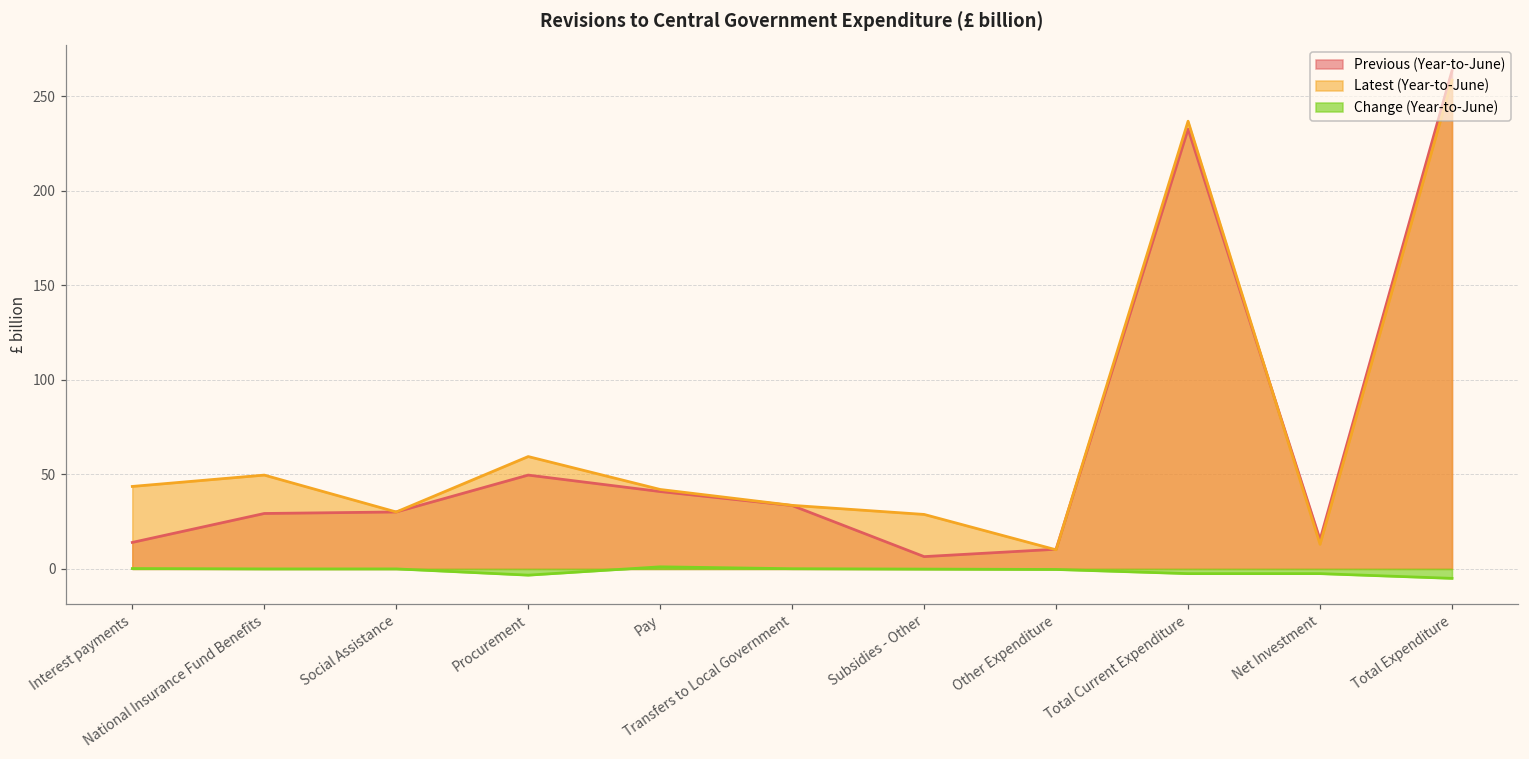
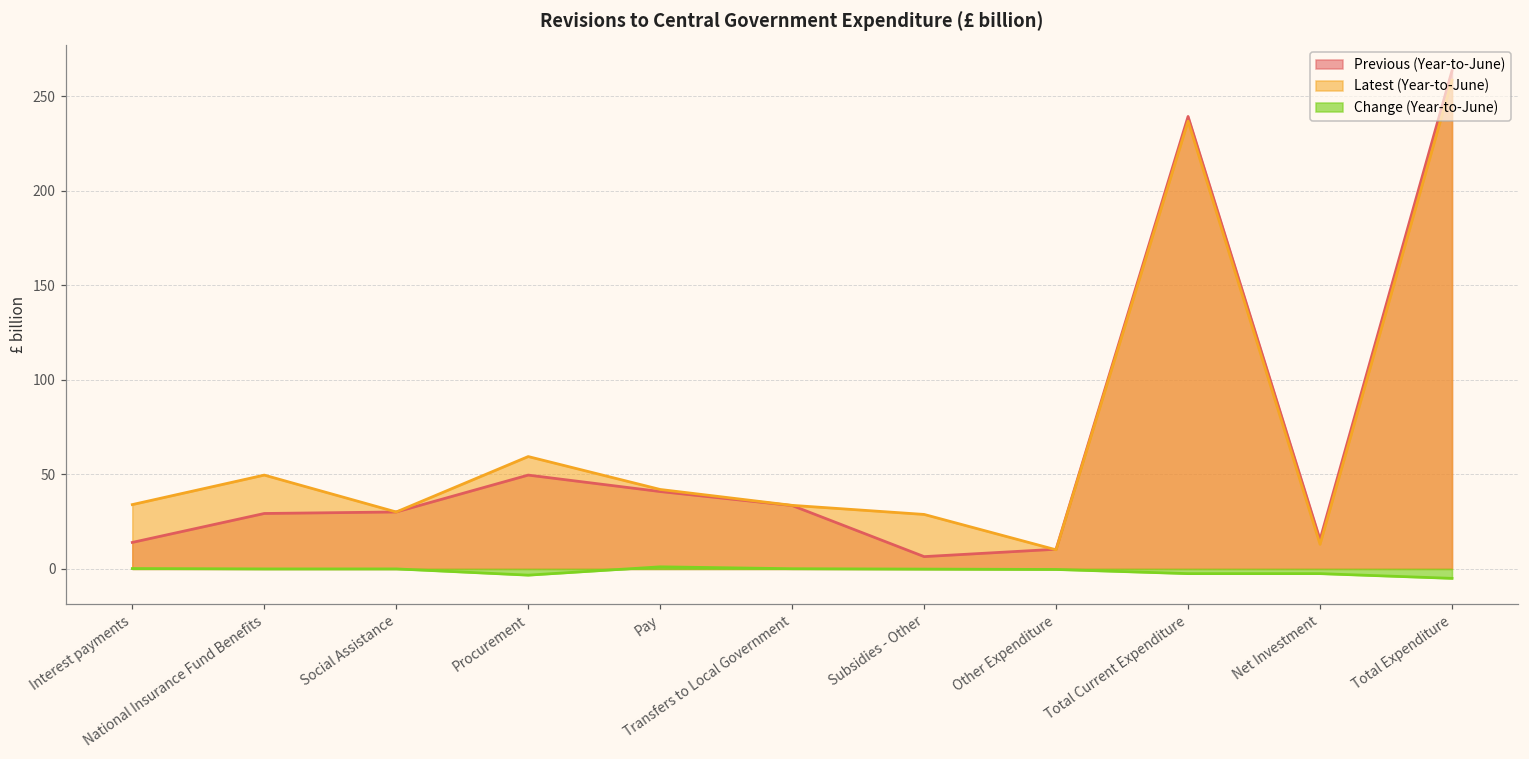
  {
    "Previous (Year-to-June)": {
      "Interest payments": 14,
      "National Insurance Fund Benefits": 29,
      "Procurement": 50,
      "Subsidies - Other": 7,
-     "Total Current Expenditure": 233,
+     "Total Current Expenditure": 239,
      "Net Investment": 16
    },
    "Latest (Year-to-June)": {
-     "Interest payments": 44,
+     "Interest payments": 34,
      "National Insurance Fund Benefits": 50,
      "Procurement": 59,
      "Subsidies - Other": 29,
      "Total Current Expenditure": 237,
      "Net Investment": 13
    }
  }
